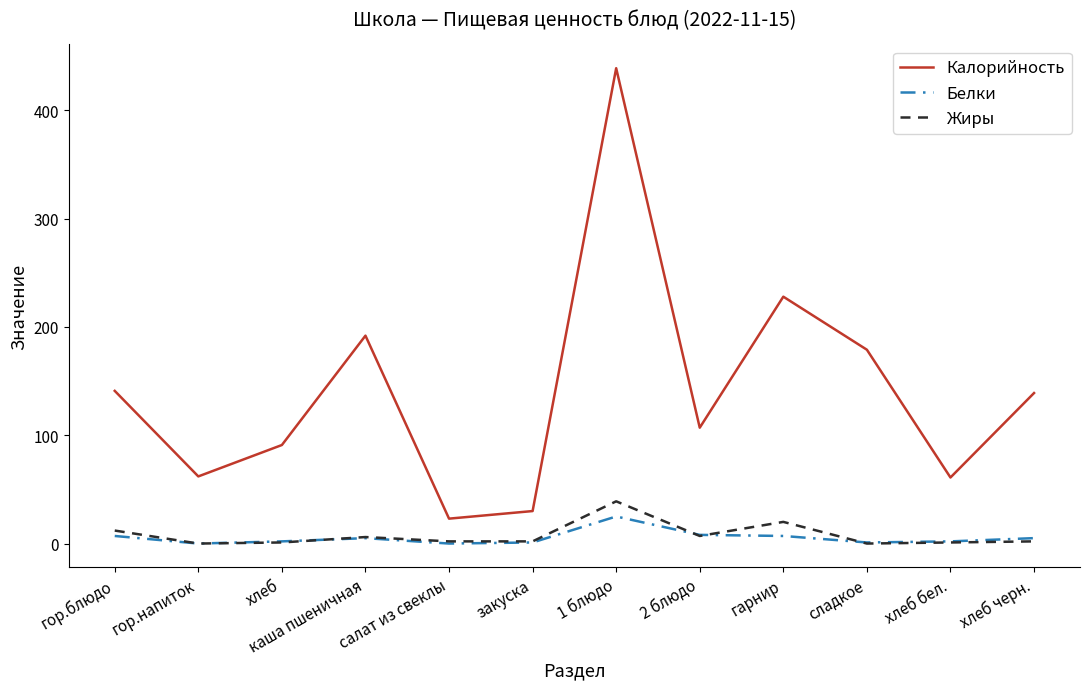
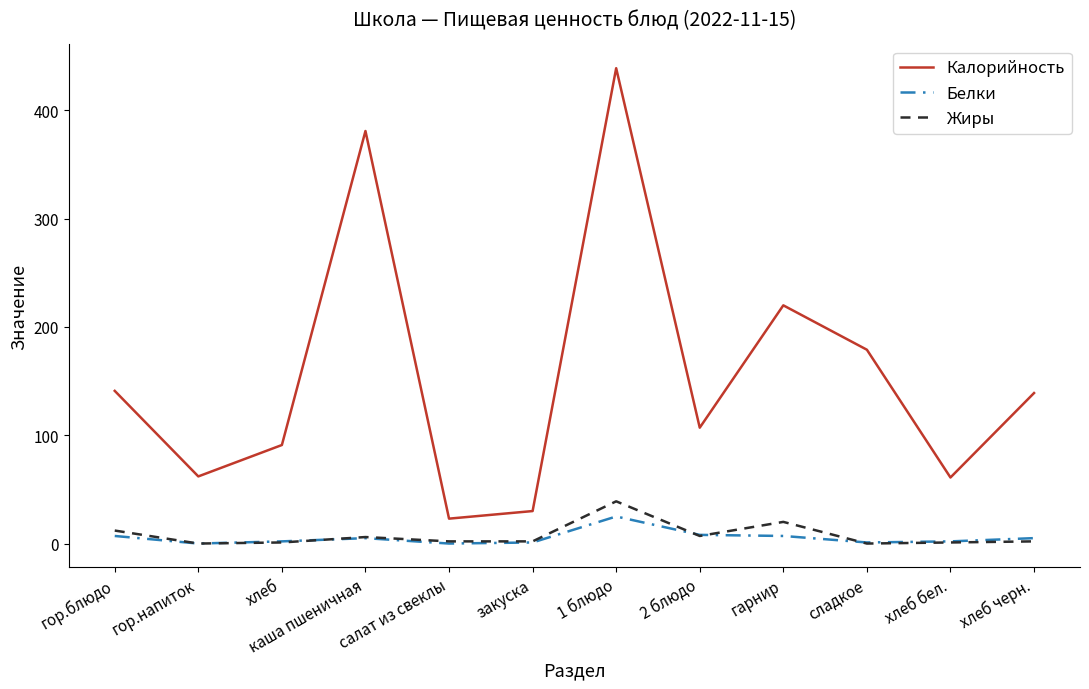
  {
    "Калорийность": {
      "гор.блюдо": 141,
      "гор.напиток": 62,
      "хлеб": 91,
-     "каша пшеничная": 192,
+     "каша пшеничная": 381,
      "салат из свеклы": 23,
      "закуска": 30,
      "1 блюдо": 439,
      "2 блюдо": 107,
-     "гарнир": 228,
+     "гарнир": 220,
      "сладкое": 179,
      "хлеб бел.": 61,
      "хлеб черн.": 139
    },
    "Белки": {
      "гор.блюдо": 7,
      "1 блюдо": 25,
      "гарнир": 7,
      "хлеб черн.": 5
    },
    "Жиры": {
      "гор.блюдо": 12,
      "1 блюдо": 39,
      "гарнир": 20,
      "хлеб черн.": 2
    }
  }
